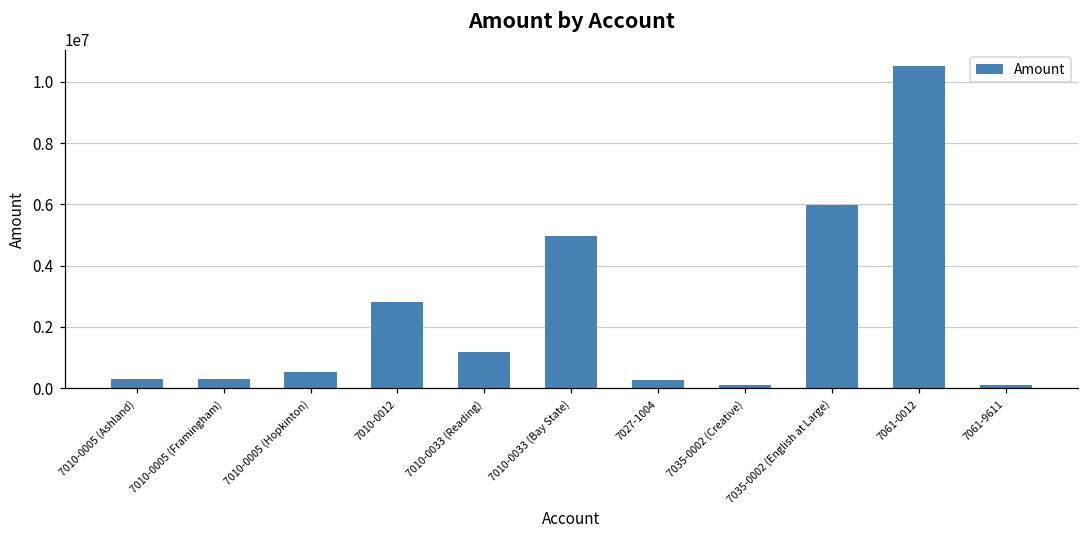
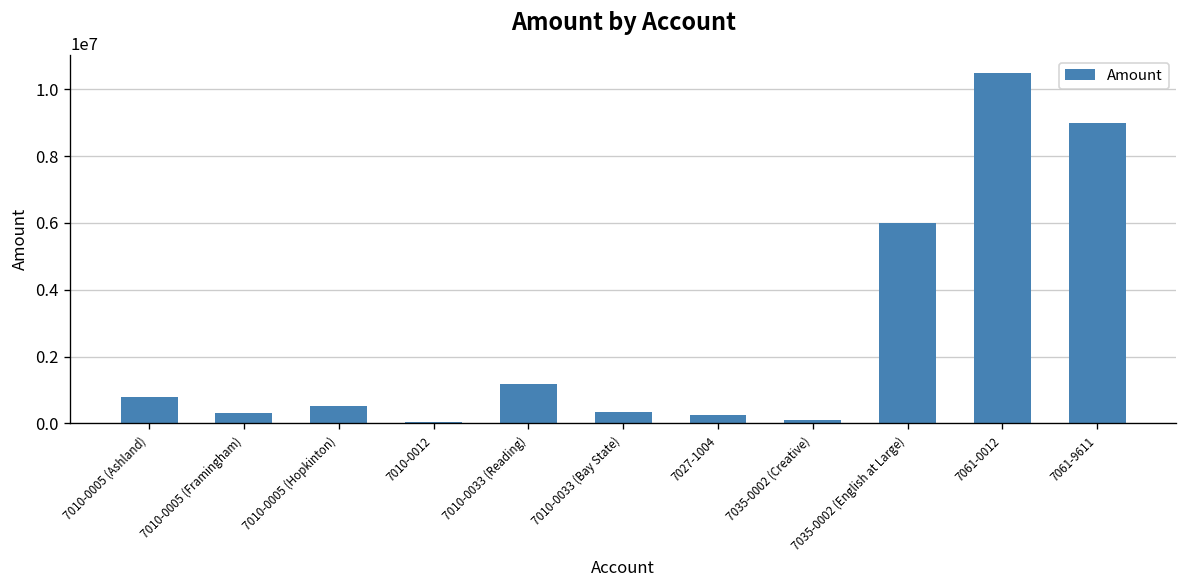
  {
-   "7010-0005 (Ashland)": 300000,
+   "7010-0005 (Ashland)": 800000,
    "7010-0005 (Framingham)": 300000,
    "7010-0005 (Hopkinton)": 500000,
-   "7010-0012": 2800000,
+   "7010-0012": 0,
    "7010-0033 (Reading)": 1200000,
-   "7010-0033 (Bay State)": 5000000,
+   "7010-0033 (Bay State)": 300000,
    "7027-1004": 300000,
    "7035-0002 (Creative)": 100000,
    "7035-0002 (English at Large)": 6000000,
    "7061-0012": 10500000,
-   "7061-9611": 100000
+   "7061-9611": 9000000
  }
